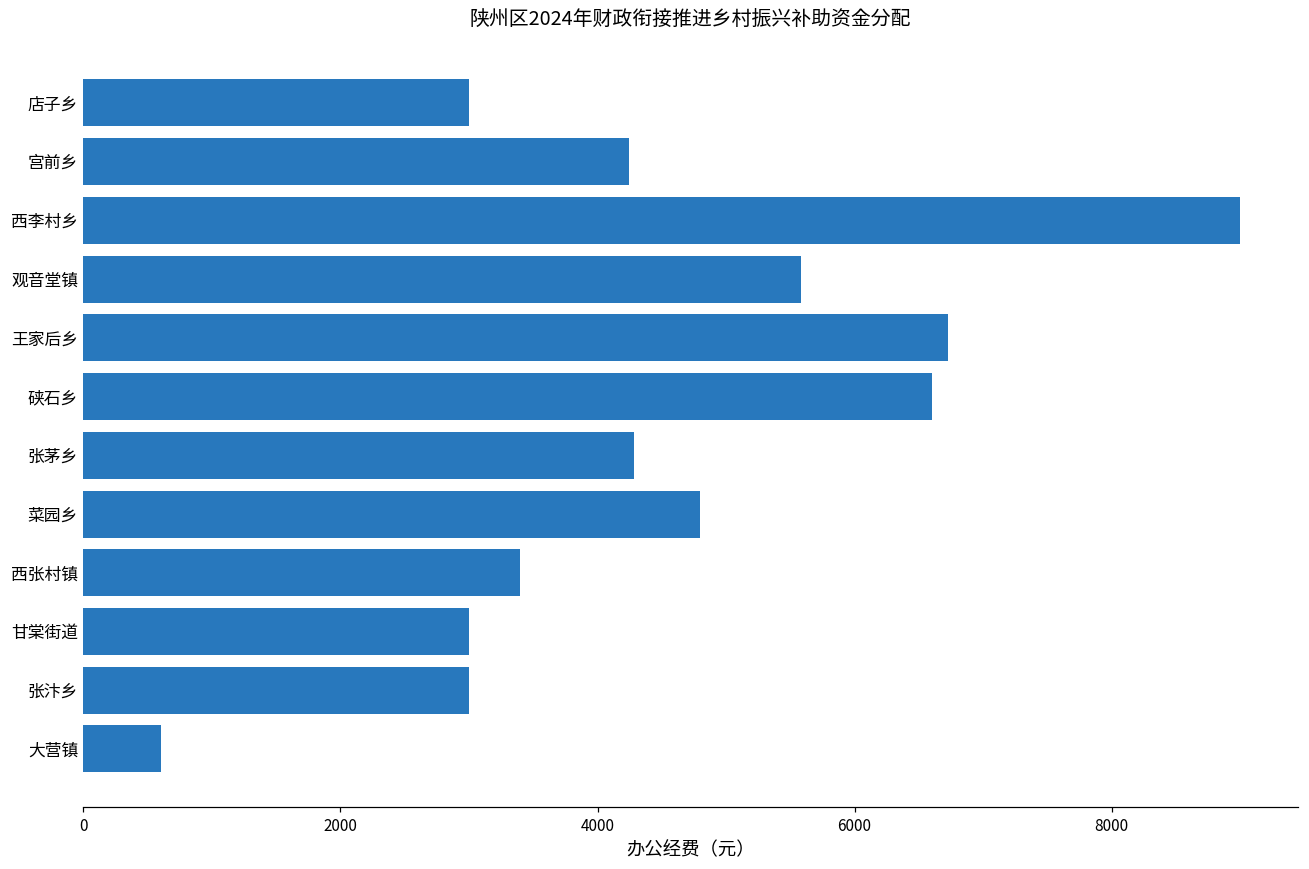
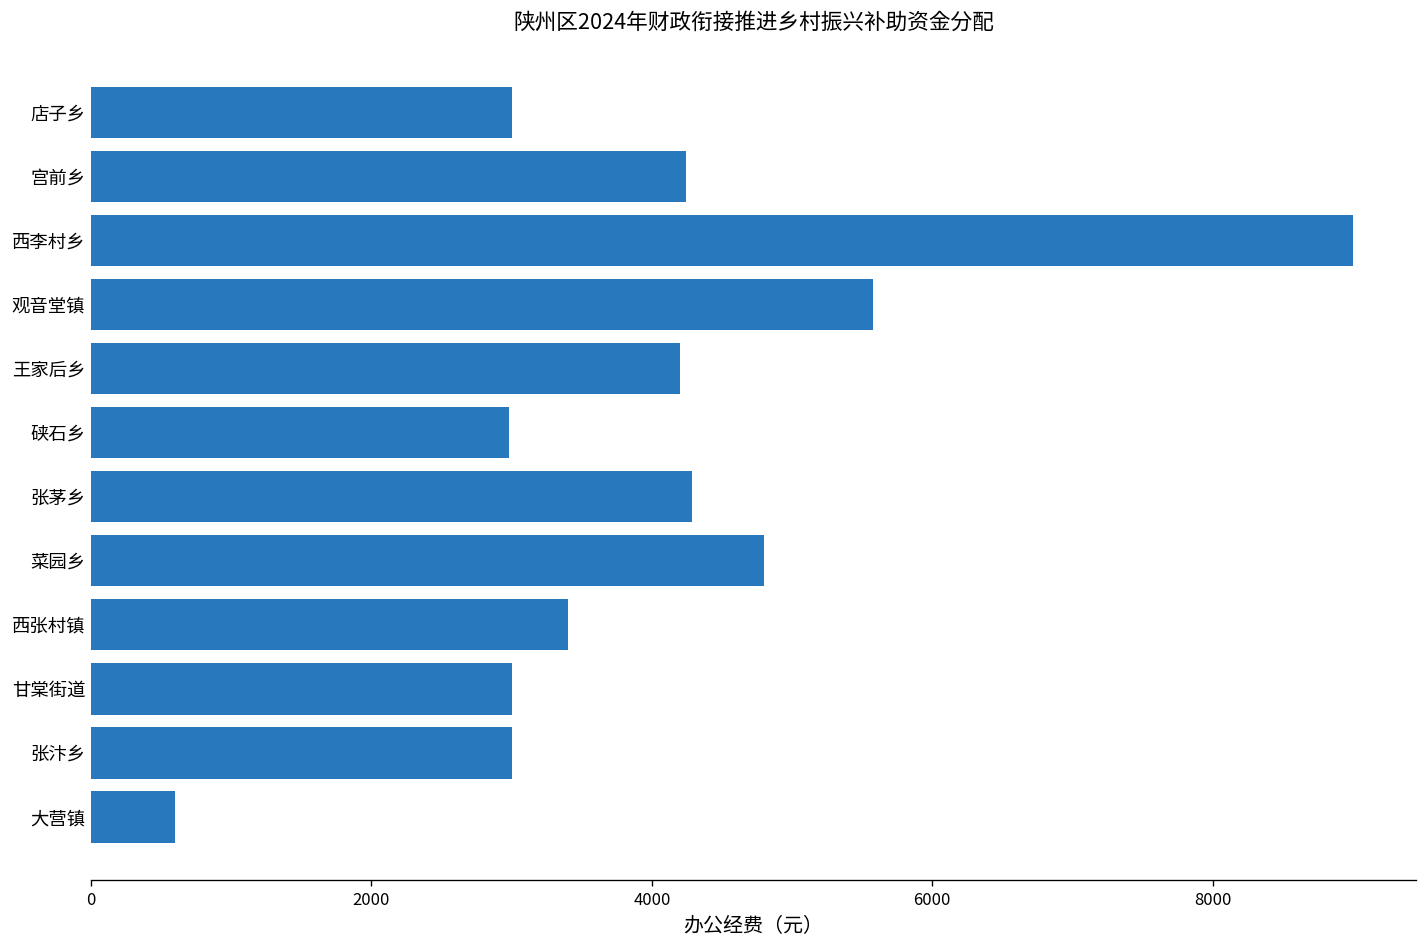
  {
    "店子乡": 3000,
    "宫前乡": 4250,
    "西李村乡": 9000,
    "观音堂镇": 5580,
-   "王家后乡": 6730,
-   "硖石乡": 6600,
+   "王家后乡": 4200,
+   "硖石乡": 2980,
    "张茅乡": 4290,
    "菜园乡": 4800,
    "西张村镇": 3400,
    "甘棠街道": 3000,
    "张汴乡": 3000,
    "大营镇": 600
  }
